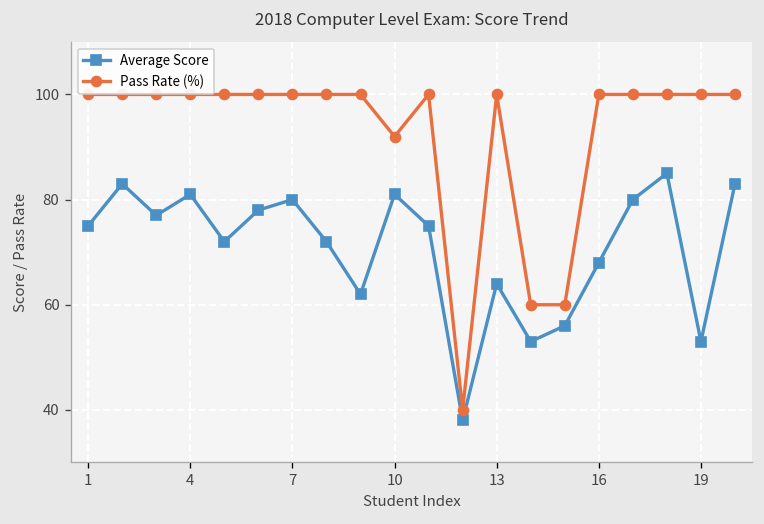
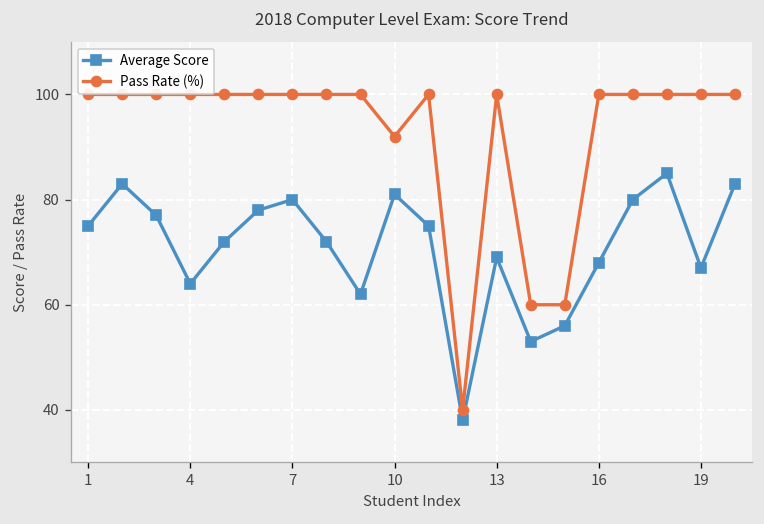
  {
    "Average Score": {
      "1": 75,
-     "4": 81,
+     "4": 64,
      "7": 80,
      "10": 81,
-     "13": 64,
+     "13": 69,
      "16": 68,
-     "19": 53
+     "19": 67
    },
    "Pass Rate (%)": {
      "1": 100,
      "4": 100,
      "7": 100,
      "10": 92,
      "13": 100,
      "16": 100,
      "19": 100
    }
  }
